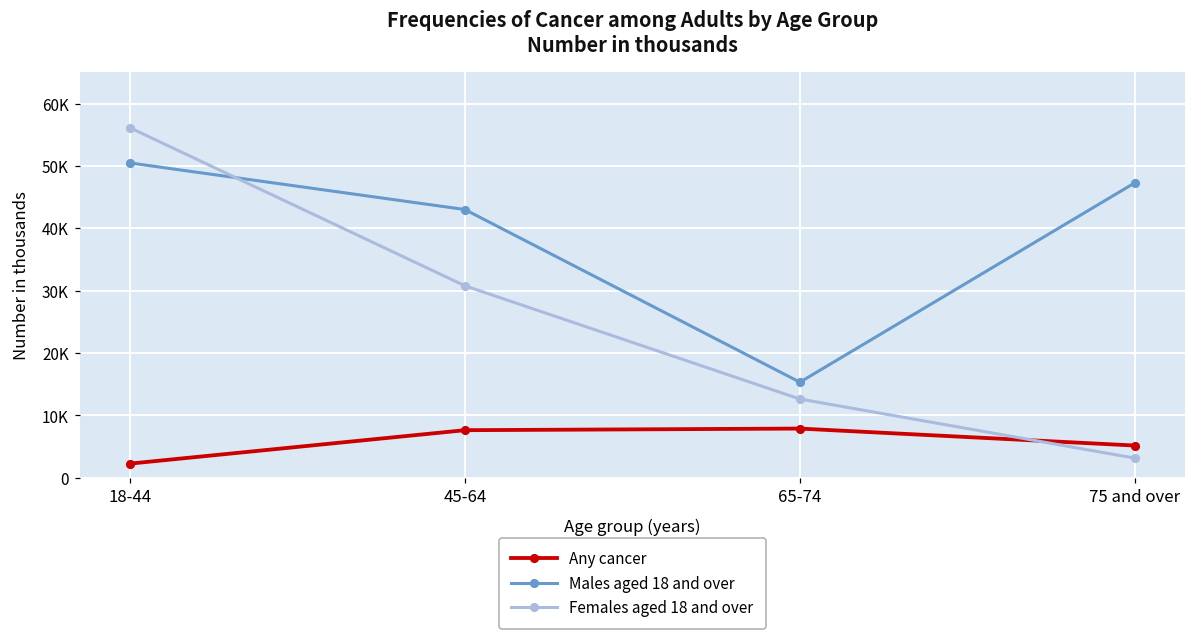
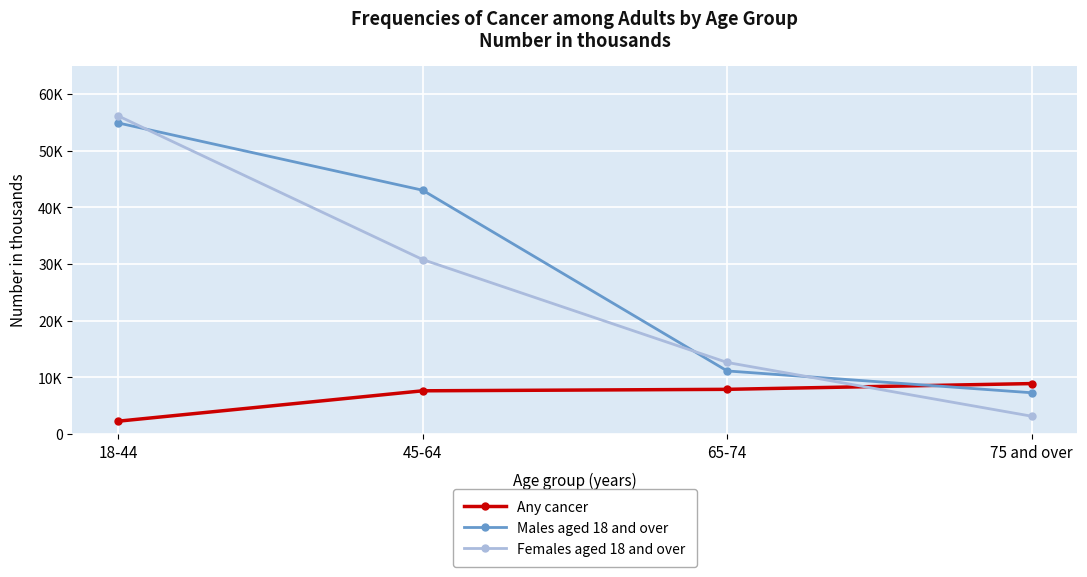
  {
    "Any cancer": {
      "18-44": 2000,
      "45-64": 8000,
      "65-74": 8000,
-     "75 and over": 5000
+     "75 and over": 9000
    },
    "Males aged 18 and over": {
-     "18-44": 50000,
+     "18-44": 55000,
      "45-64": 43000,
-     "65-74": 15000,
-     "75 and over": 47000
+     "65-74": 11000,
+     "75 and over": 7000
    },
    "Females aged 18 and over": {
      "18-44": 56000,
      "45-64": 31000,
      "65-74": 13000,
      "75 and over": 3000
    }
  }
